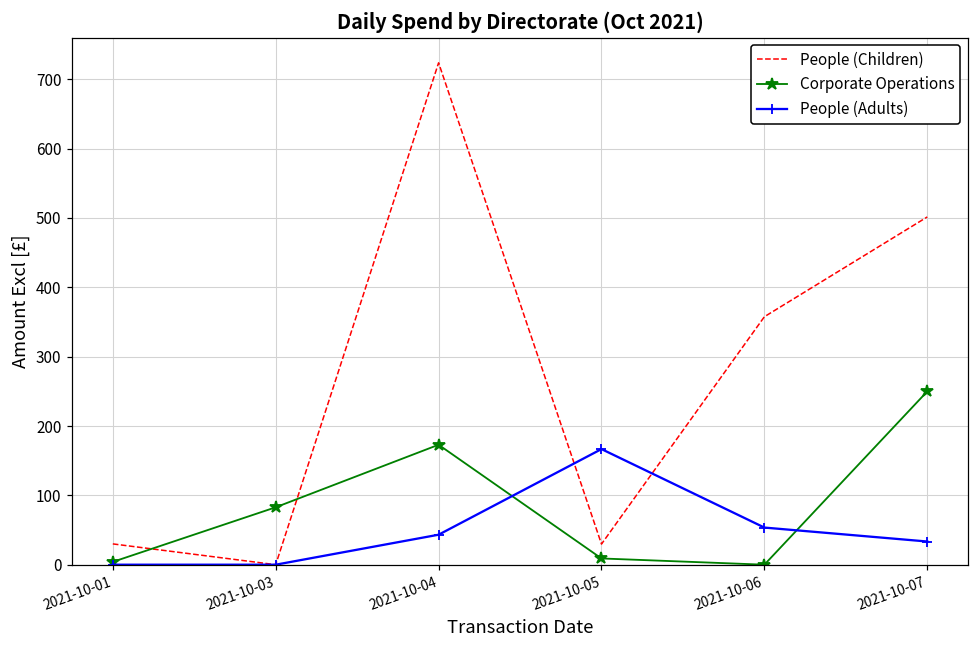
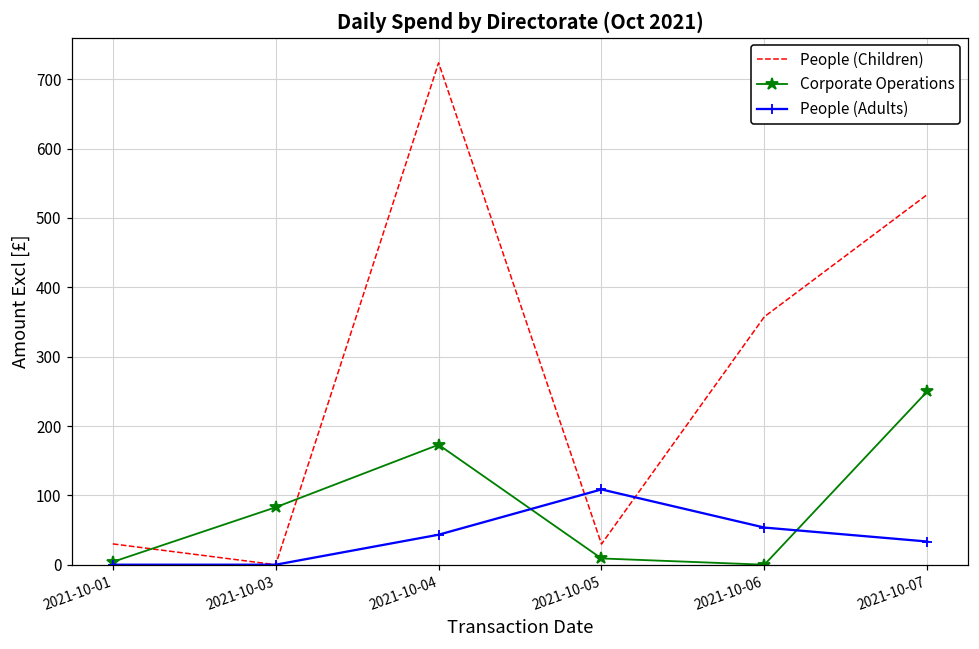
  {
    "People (Children)": {
      "2021-10-01": 30,
      "2021-10-04": 720,
      "2021-10-05": 30,
      "2021-10-06": 360,
-     "2021-10-07": 500
+     "2021-10-07": 530
    },
    "Corporate Operations": {
      "2021-10-01": 0,
      "2021-10-03": 80,
      "2021-10-04": 170,
      "2021-10-05": 10,
      "2021-10-06": 0,
      "2021-10-07": 250
    },
    "People (Adults)": {
      "2021-10-01": 0,
      "2021-10-04": 40,
-     "2021-10-05": 170,
+     "2021-10-05": 110,
      "2021-10-06": 50,
      "2021-10-07": 30
    }
  }
